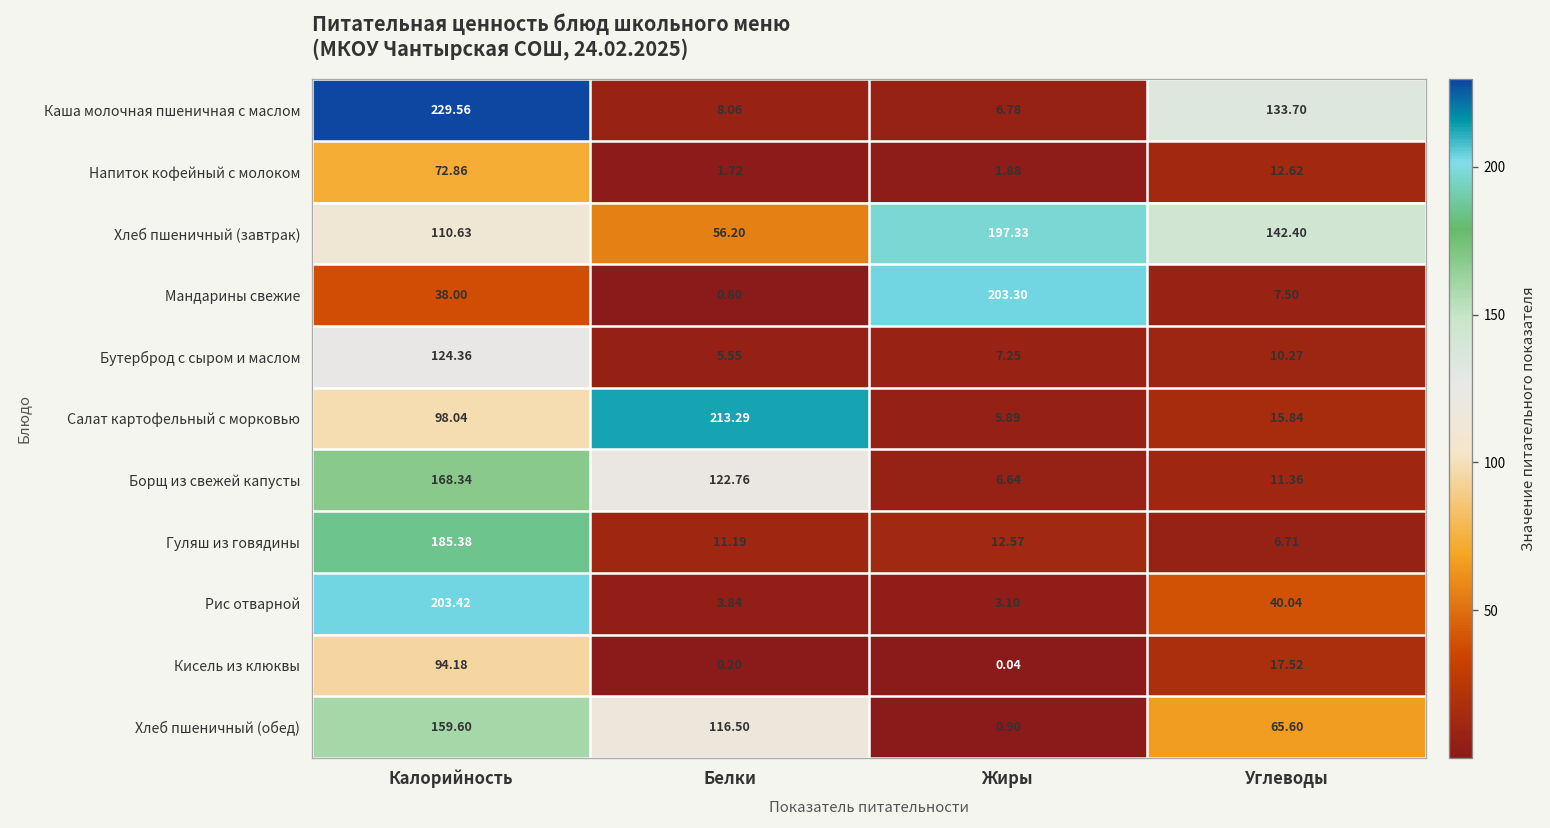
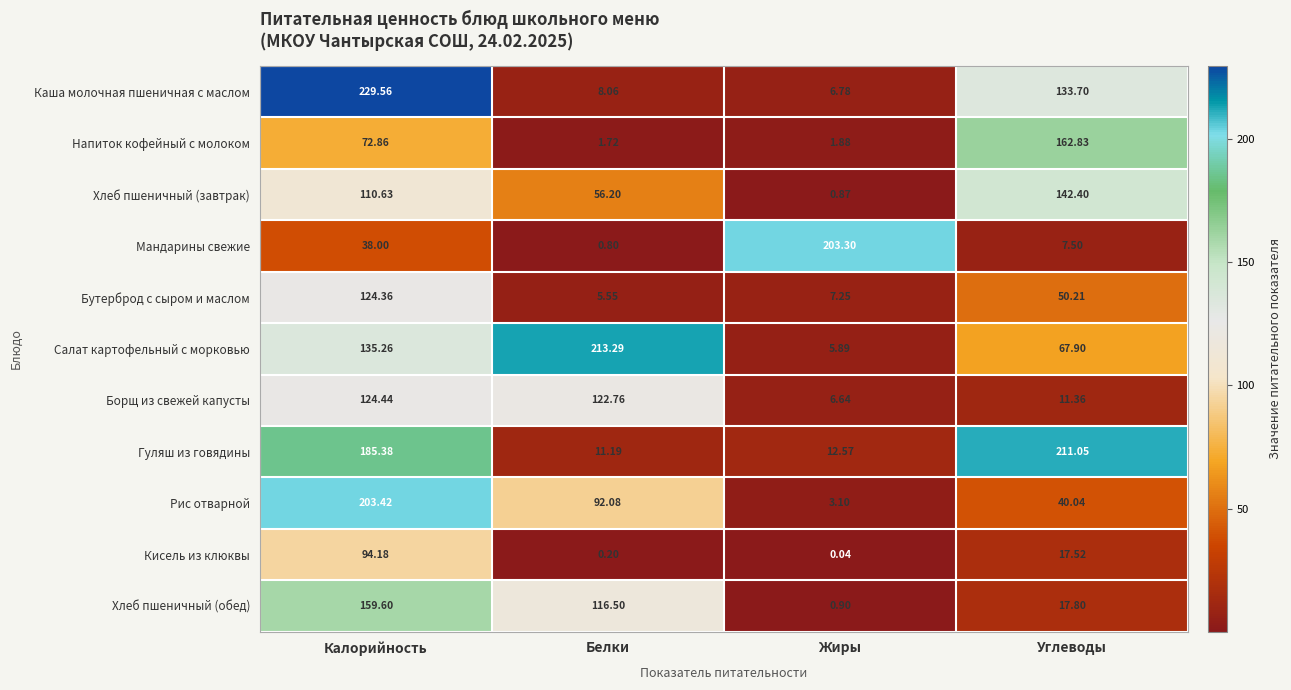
  {
    "Каша молочная пшеничная с маслом": {
      "Калорийность": 229.56,
      "Белки": 8.06,
      "Жиры": 6.78,
      "Углеводы": 133.70
    },
    "Напиток кофейный с молоком": {
      "Калорийность": 72.86,
      "Белки": 1.72,
      "Жиры": 1.88,
-     "Углеводы": 12.62
+     "Углеводы": 162.83
    },
    "Хлеб пшеничный (завтрак)": {
      "Калорийность": 110.63,
      "Белки": 56.20,
-     "Жиры": 197.33,
+     "Жиры": 0.87,
      "Углеводы": 142.40
    },
    "Мандарины свежие": {
      "Калорийность": 38.00,
      "Белки": 0.80,
      "Жиры": 203.30,
      "Углеводы": 7.50
    },
    "Бутерброд с сыром и маслом": {
      "Калорийность": 124.36,
      "Белки": 5.55,
      "Жиры": 7.25,
-     "Углеводы": 10.27
+     "Углеводы": 50.21
    },
    "Салат картофельный с морковью": {
-     "Калорийность": 98.04,
+     "Калорийность": 135.26,
      "Белки": 213.29,
      "Жиры": 5.89,
-     "Углеводы": 15.84
+     "Углеводы": 67.90
    },
    "Борщ из свежей капусты": {
-     "Калорийность": 168.34,
+     "Калорийность": 124.44,
      "Белки": 122.76,
      "Жиры": 6.64,
      "Углеводы": 11.36
    },
    "Гуляш из говядины": {
      "Калорийность": 185.38,
      "Белки": 11.19,
      "Жиры": 12.57,
-     "Углеводы": 6.71
+     "Углеводы": 211.05
    },
    "Рис отварной": {
      "Калорийность": 203.42,
-     "Белки": 3.84,
+     "Белки": 92.08,
      "Жиры": 3.10,
      "Углеводы": 40.04
    },
    "Кисель из клюквы": {
      "Калорийность": 94.18,
      "Белки": 0.20,
      "Жиры": 0.04,
      "Углеводы": 17.52
    },
    "Хлеб пшеничный (обед)": {
      "Калорийность": 159.60,
      "Белки": 116.50,
      "Жиры": 0.90,
-     "Углеводы": 65.60
+     "Углеводы": 17.80
    }
  }
